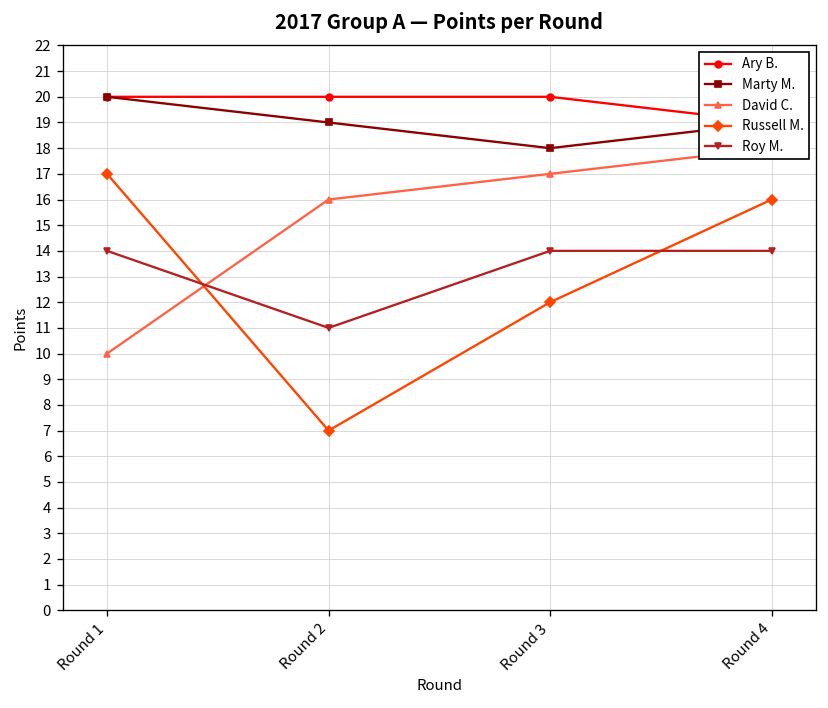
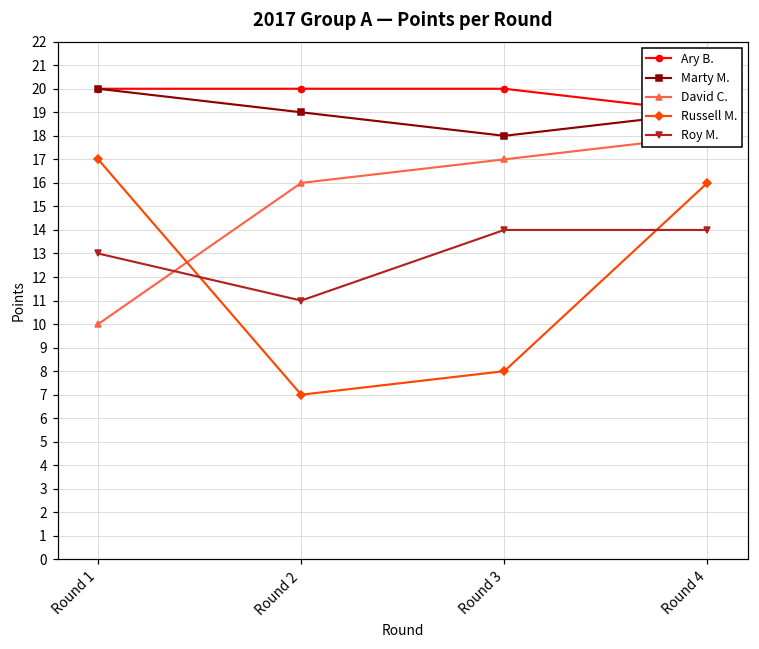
  {
    "Ary B.": {
      "Round 2": 20,
      "Round 3": 20
    },
    "Marty M.": {
      "Round 2": 19,
      "Round 3": 18
    },
    "David C.": {
      "Round 1": 10,
      "Round 2": 16,
      "Round 3": 17
    },
    "Russell M.": {
      "Round 1": 17,
      "Round 2": 7,
-     "Round 3": 12,
+     "Round 3": 8,
      "Round 4": 16
    },
    "Roy M.": {
-     "Round 1": 14,
+     "Round 1": 13,
      "Round 2": 11,
      "Round 3": 14,
      "Round 4": 14
    }
  }
